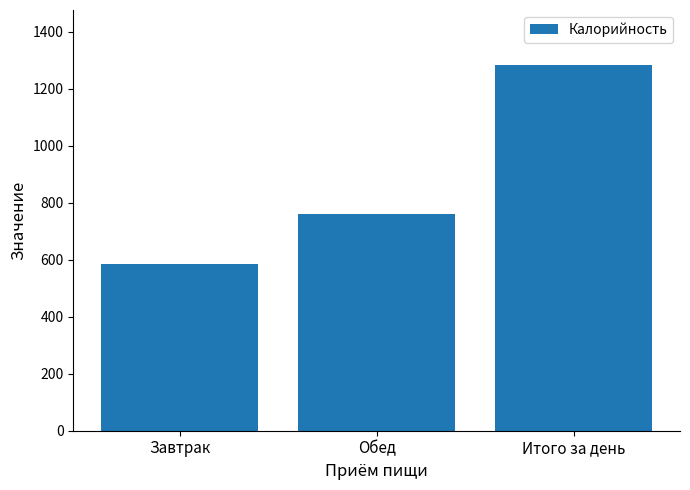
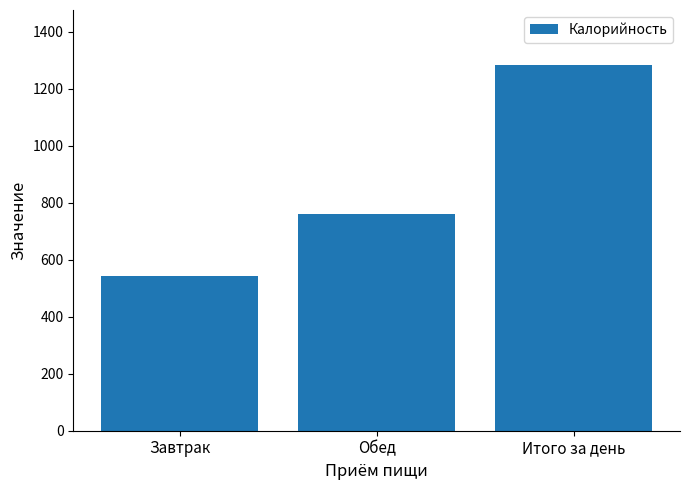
  {
-   "Завтрак": 590,
+   "Завтрак": 540,
    "Обед": 760,
    "Итого за день": 1280
  }
